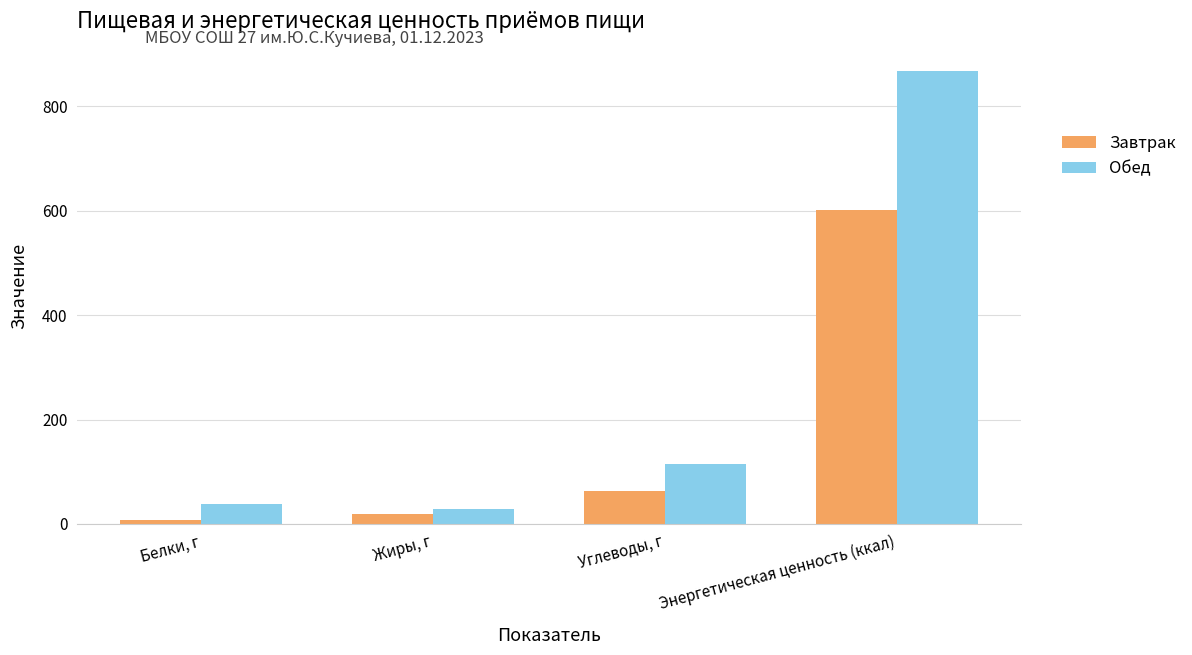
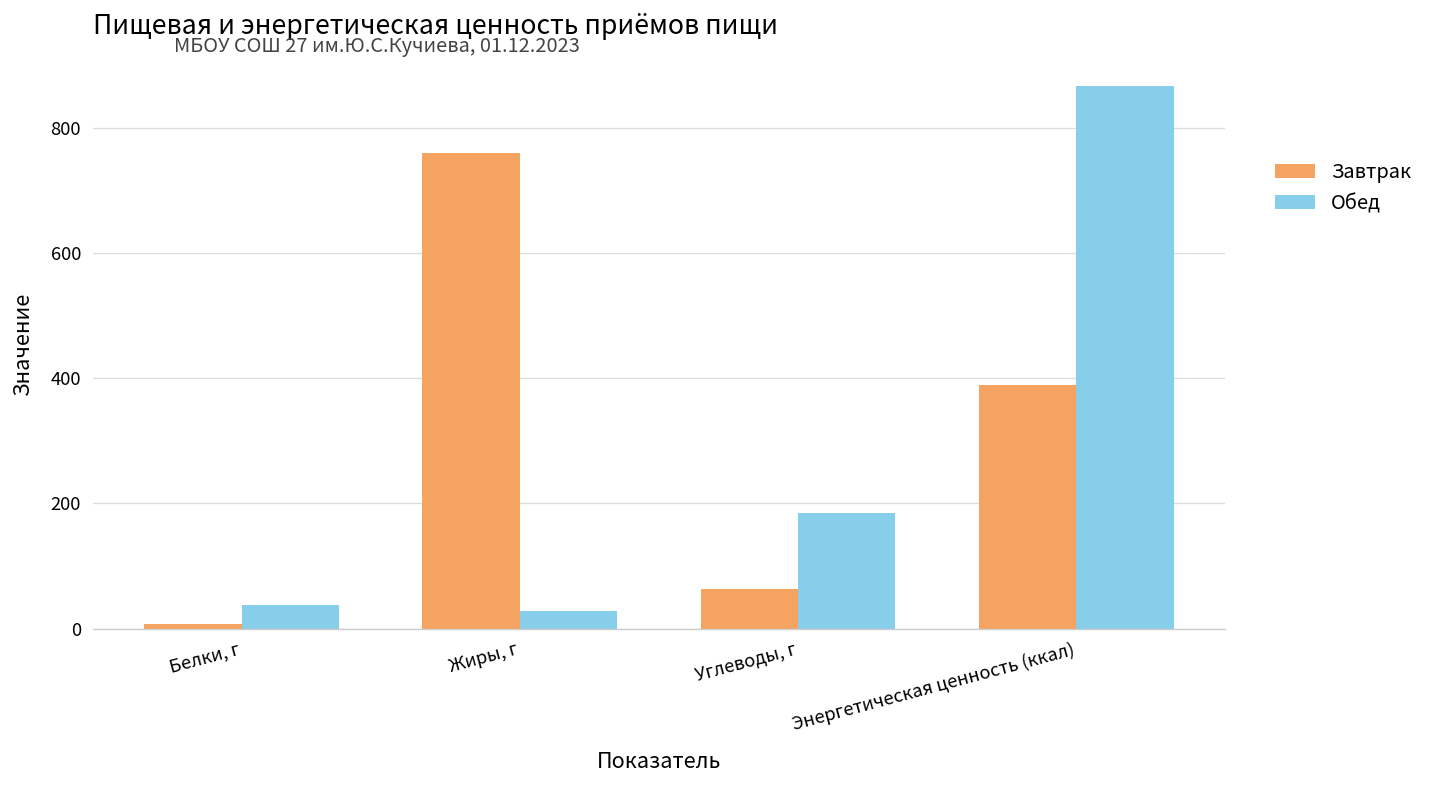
  {
    "Завтрак": {
      "Белки, г": 10,
-     "Жиры, г": 20,
+     "Жиры, г": 760,
      "Углеводы, г": 60,
-     "Энергетическая ценность (ккал)": 600
+     "Энергетическая ценность (ккал)": 390
    },
    "Обед": {
      "Белки, г": 40,
      "Жиры, г": 30,
-     "Углеводы, г": 110,
+     "Углеводы, г": 180,
      "Энергетическая ценность (ккал)": 870
    }
  }
